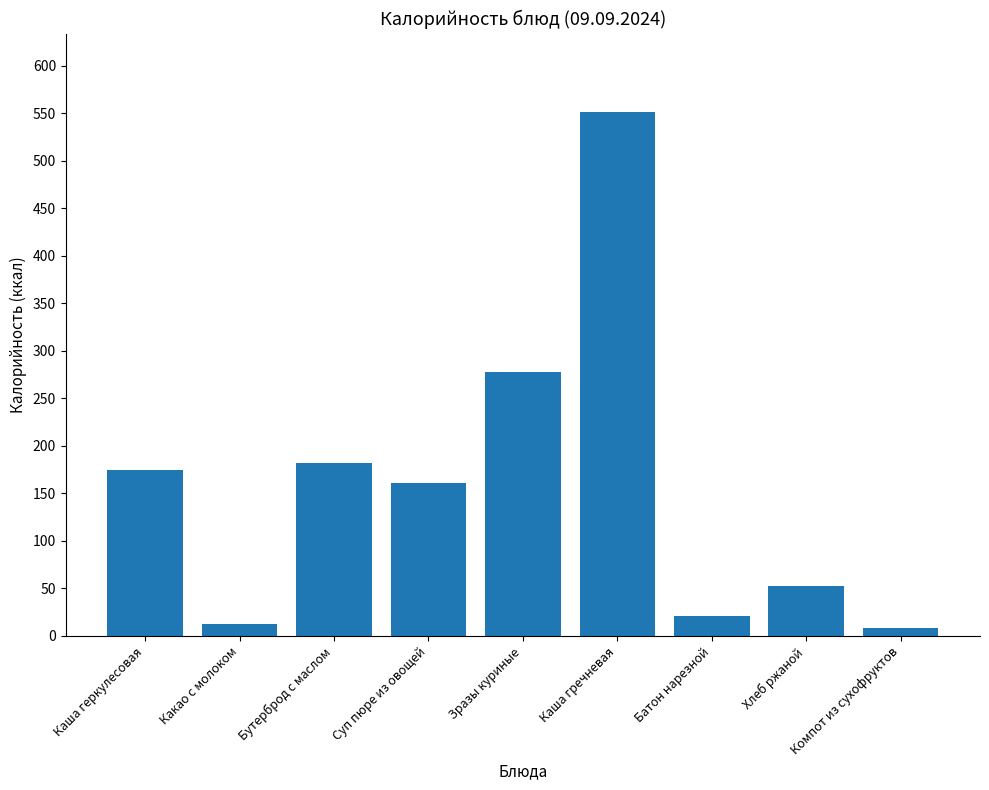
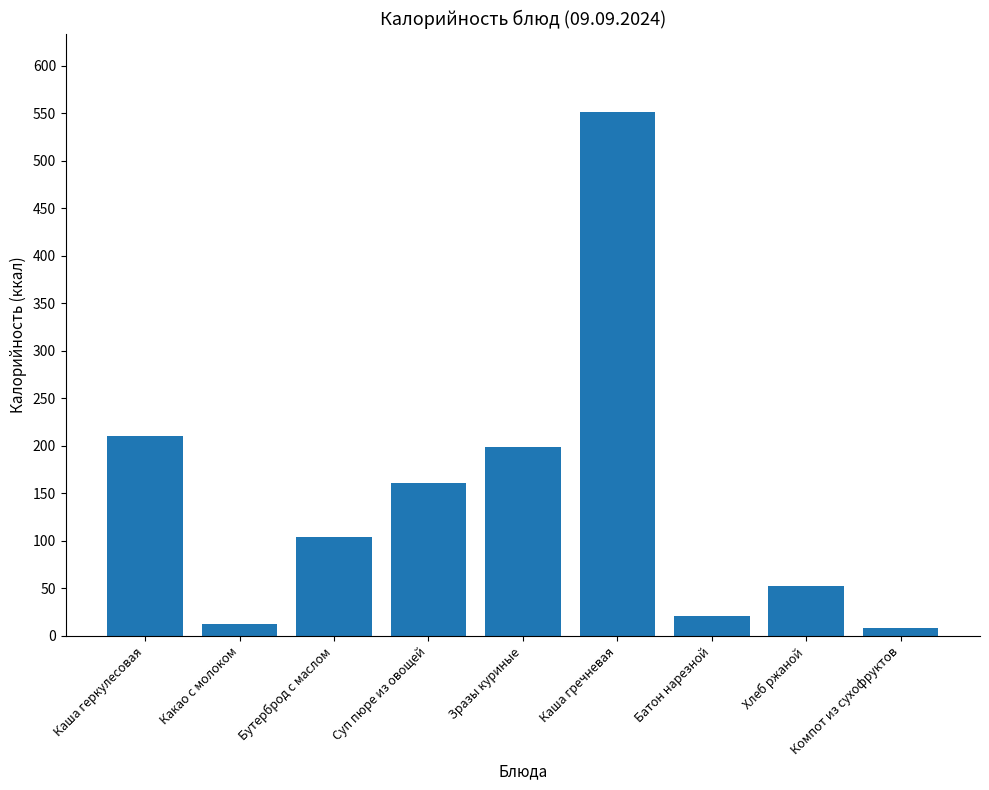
  {
-   "Каша геркулесовая": 180,
+   "Каша геркулесовая": 210,
    "Какао с молоком": 10,
-   "Бутерброд с маслом": 180,
+   "Бутерброд с маслом": 100,
    "Суп пюре из овощей": 160,
-   "Зразы куриные": 280,
+   "Зразы куриные": 200,
    "Каша гречневая": 550,
    "Батон нарезной": 20,
    "Хлеб ржаной": 50,
    "Компот из сухофруктов": 10
  }
